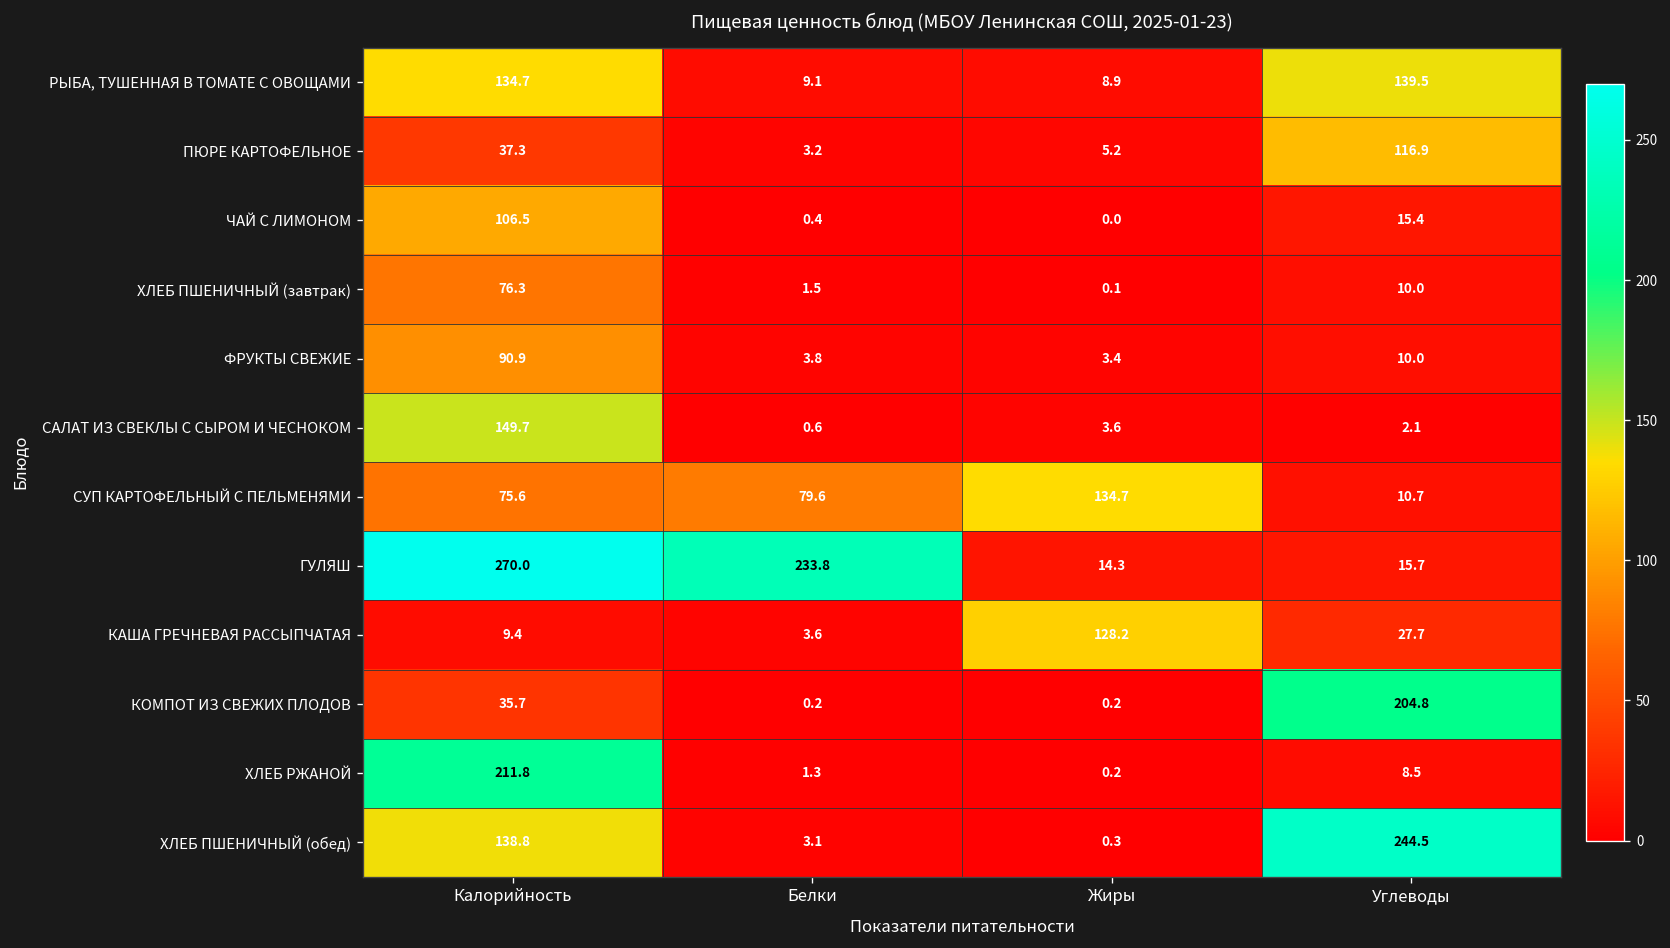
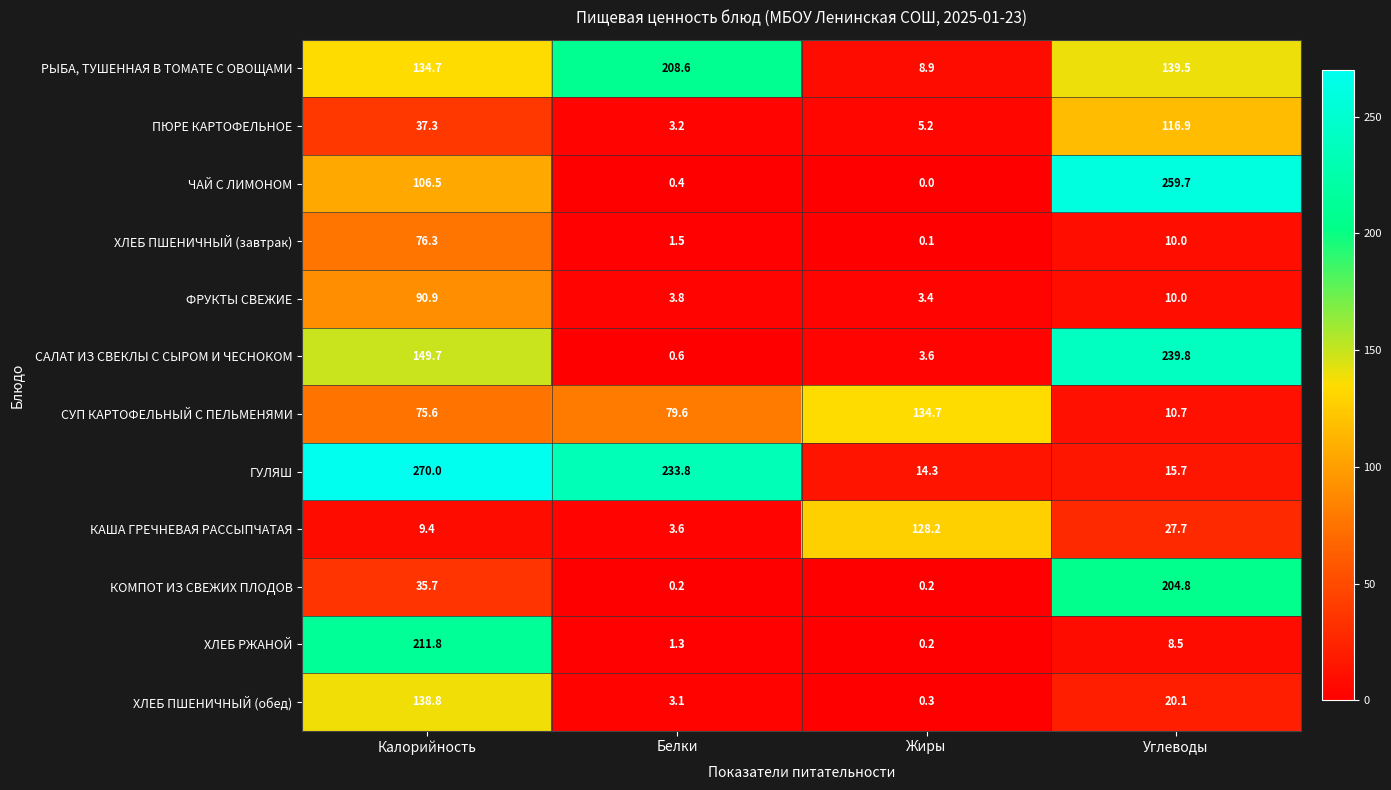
  {
    "РЫБА, ТУШЕННАЯ В ТОМАТЕ С ОВОЩАМИ": {
      "Калорийность": 134.7,
-     "Белки": 9.1,
+     "Белки": 208.6,
      "Жиры": 8.9,
      "Углеводы": 139.5
    },
    "ПЮРЕ КАРТОФЕЛЬНОЕ": {
      "Калорийность": 37.3,
      "Белки": 3.2,
      "Жиры": 5.2,
      "Углеводы": 116.9
    },
    "ЧАЙ С ЛИМОНОМ": {
      "Калорийность": 106.5,
      "Белки": 0.4,
      "Жиры": 0.0,
-     "Углеводы": 15.4
+     "Углеводы": 259.7
    },
    "ХЛЕБ ПШЕНИЧНЫЙ (завтрак)": {
      "Калорийность": 76.3,
      "Белки": 1.5,
      "Жиры": 0.1,
      "Углеводы": 10.0
    },
    "ФРУКТЫ СВЕЖИЕ": {
      "Калорийность": 90.9,
      "Белки": 3.8,
      "Жиры": 3.4,
      "Углеводы": 10.0
    },
    "САЛАТ ИЗ СВЕКЛЫ С СЫРОМ И ЧЕСНОКОМ": {
      "Калорийность": 149.7,
      "Белки": 0.6,
      "Жиры": 3.6,
-     "Углеводы": 2.1
+     "Углеводы": 239.8
    },
    "СУП КАРТОФЕЛЬНЫЙ С ПЕЛЬМЕНЯМИ": {
      "Калорийность": 75.6,
      "Белки": 79.6,
      "Жиры": 134.7,
      "Углеводы": 10.7
    },
    "ГУЛЯШ": {
      "Калорийность": 270.0,
      "Белки": 233.8,
      "Жиры": 14.3,
      "Углеводы": 15.7
    },
    "КАША ГРЕЧНЕВАЯ РАССЫПЧАТАЯ": {
      "Калорийность": 9.4,
      "Белки": 3.6,
      "Жиры": 128.2,
      "Углеводы": 27.7
    },
    "КОМПОТ ИЗ СВЕЖИХ ПЛОДОВ": {
      "Калорийность": 35.7,
      "Белки": 0.2,
      "Жиры": 0.2,
      "Углеводы": 204.8
    },
    "ХЛЕБ РЖАНОЙ": {
      "Калорийность": 211.8,
      "Белки": 1.3,
      "Жиры": 0.2,
      "Углеводы": 8.5
    },
    "ХЛЕБ ПШЕНИЧНЫЙ (обед)": {
      "Калорийность": 138.8,
      "Белки": 3.1,
      "Жиры": 0.3,
-     "Углеводы": 244.5
+     "Углеводы": 20.1
    }
  }
